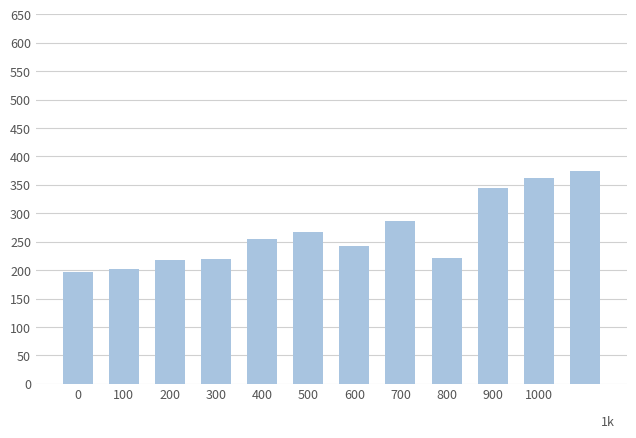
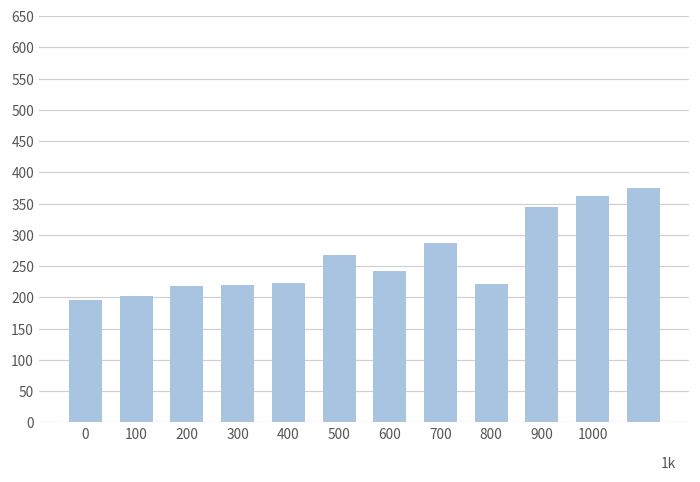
  {
    "0": 200,
    "100": 200,
    "200": 220,
    "300": 220,
-   "400": 260,
+   "400": 220,
    "500": 270,
    "600": 240,
    "700": 290,
    "800": 220,
    "900": 340,
    "1000": 360
  }
